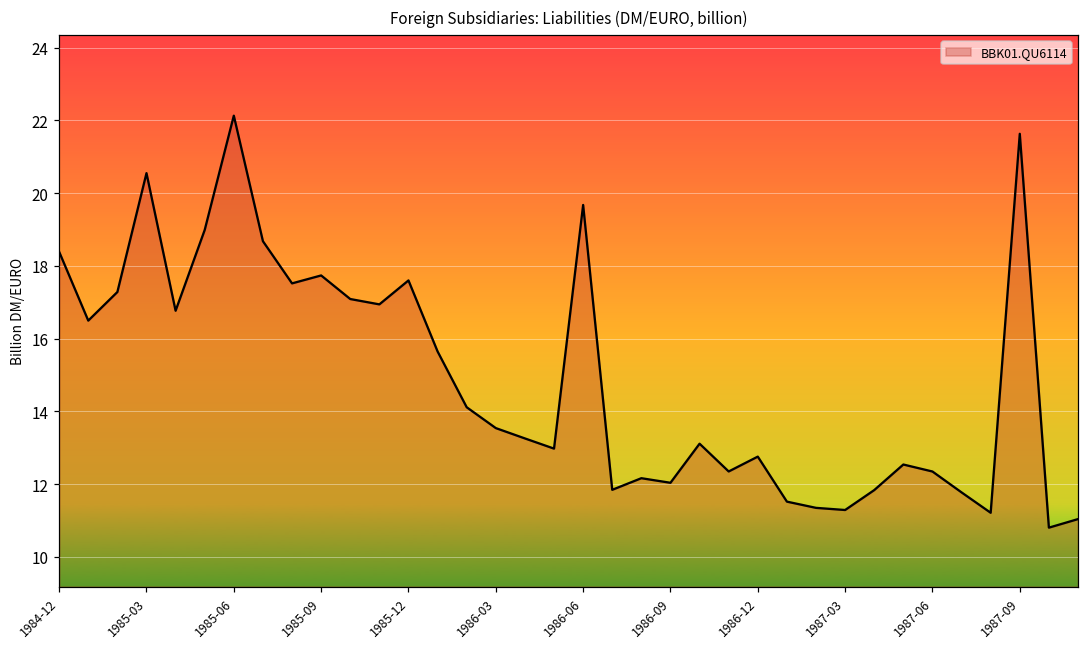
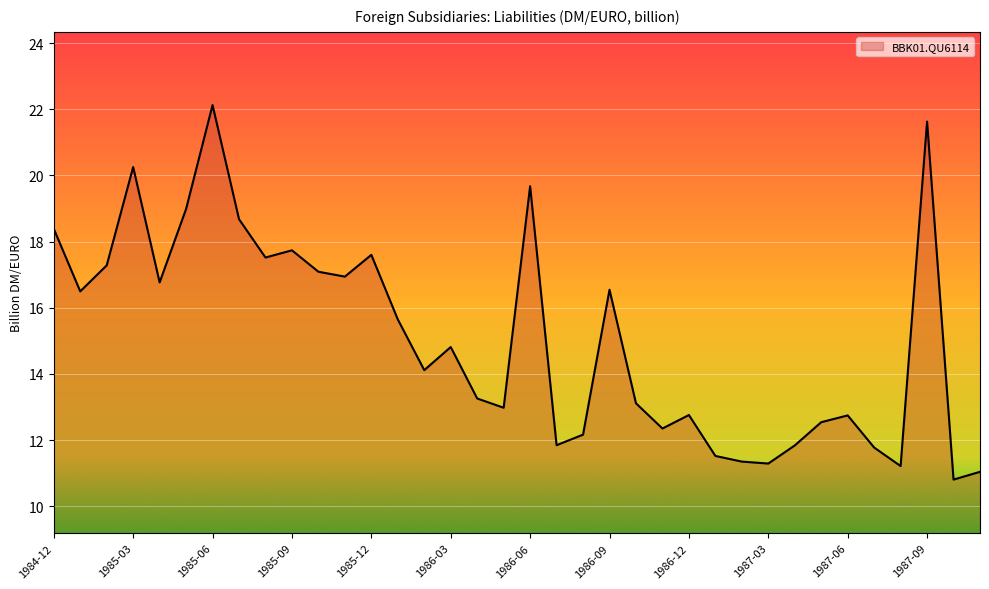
  {
    "1984-12": 18.4,
-   "1985-03": 20.5,
+   "1985-03": 20.3,
    "1985-06": 22.1,
    "1985-09": 17.7,
    "1985-12": 17.6,
-   "1986-03": 13.5,
+   "1986-03": 14.8,
    "1986-06": 19.7,
-   "1986-09": 12.0,
+   "1986-09": 16.5,
    "1986-12": 12.8,
    "1987-03": 11.3,
-   "1987-06": 12.3,
+   "1987-06": 12.7,
    "1987-09": 21.6
  }
